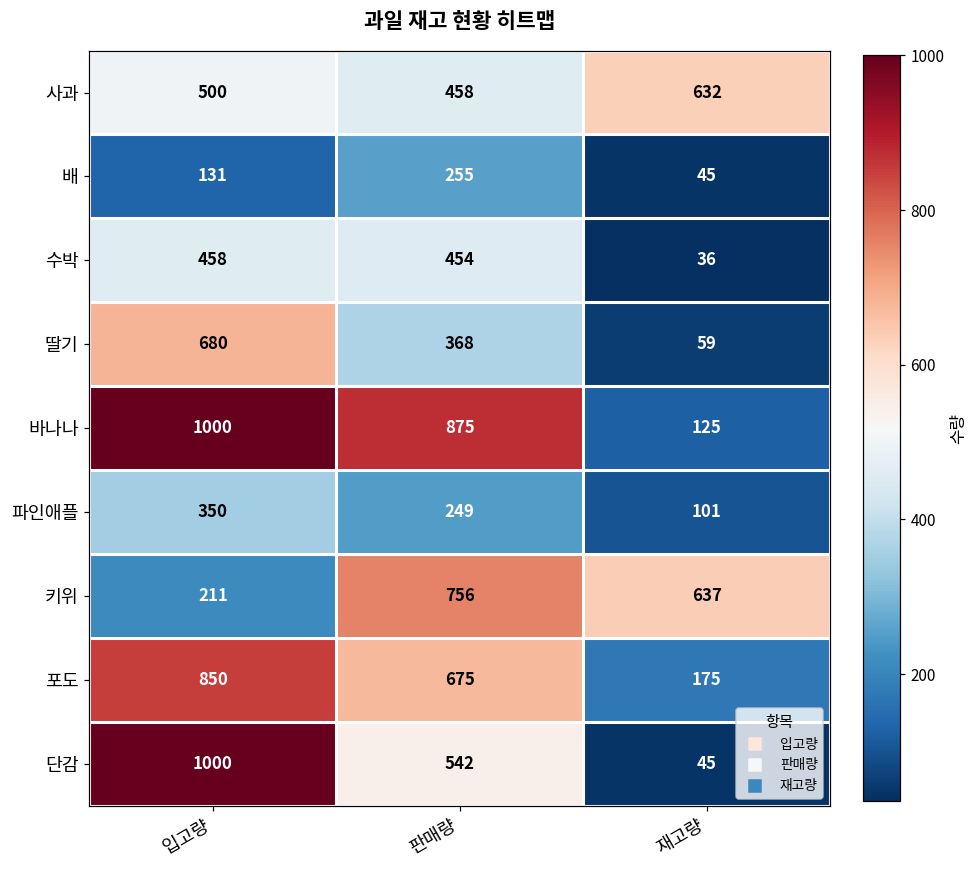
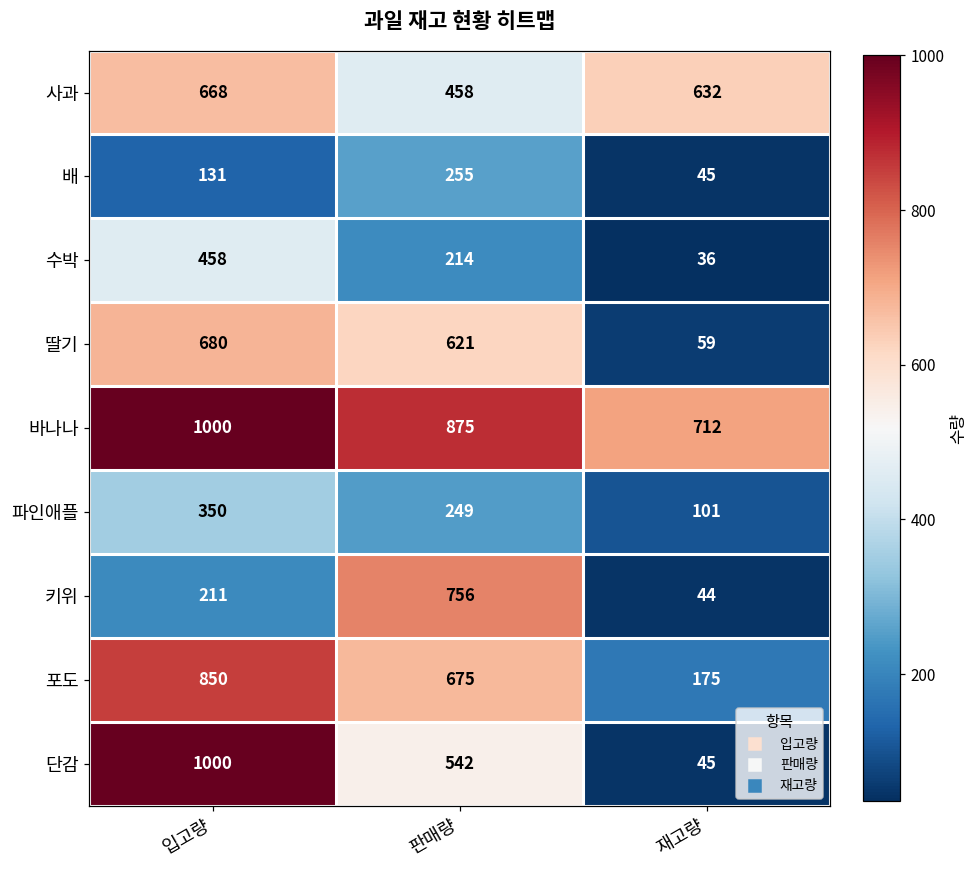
  {
    "사과": {
-     "입고량": 500,
+     "입고량": 668,
      "판매량": 458,
      "재고량": 632
    },
    "배": {
      "입고량": 131,
      "판매량": 255,
      "재고량": 45
    },
    "수박": {
      "입고량": 458,
-     "판매량": 454,
+     "판매량": 214,
      "재고량": 36
    },
    "딸기": {
      "입고량": 680,
-     "판매량": 368,
+     "판매량": 621,
      "재고량": 59
    },
    "바나나": {
      "입고량": 1000,
      "판매량": 875,
-     "재고량": 125
+     "재고량": 712
    },
    "파인애플": {
      "입고량": 350,
      "판매량": 249,
      "재고량": 101
    },
    "키위": {
      "입고량": 211,
      "판매량": 756,
-     "재고량": 637
+     "재고량": 44
    },
    "포도": {
      "입고량": 850,
      "판매량": 675,
      "재고량": 175
    },
    "단감": {
      "입고량": 1000,
      "판매량": 542,
      "재고량": 45
    }
  }
